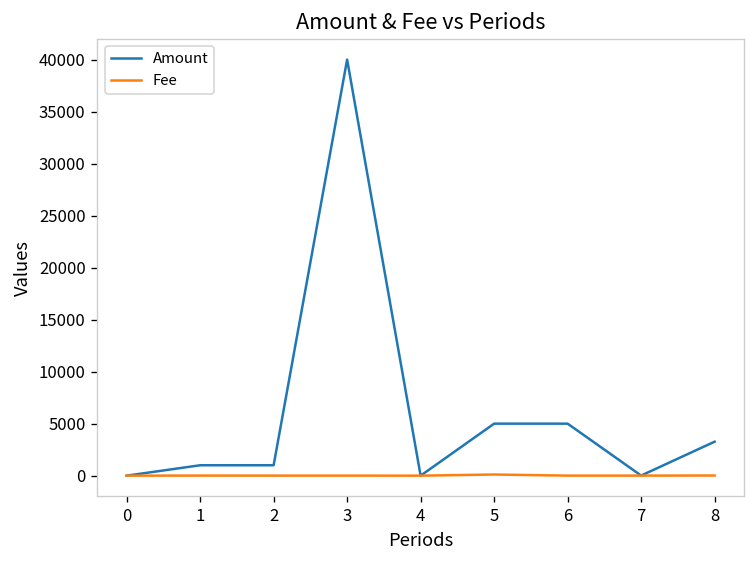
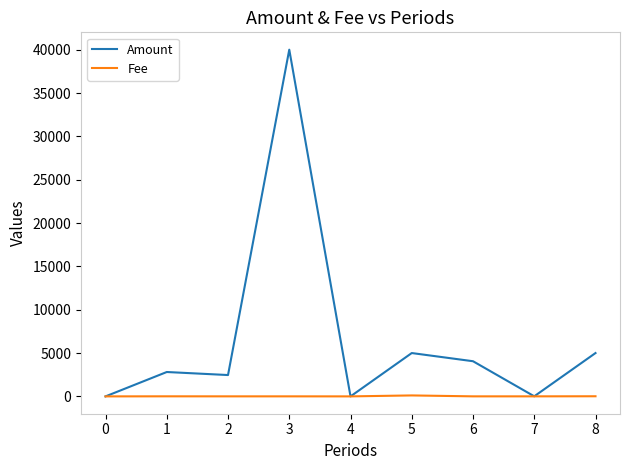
  {
    "Amount": {
-     "1": 1000,
-     "2": 1000,
+     "1": 3000,
+     "2": 2000,
      "3": 40000,
      "5": 5000,
-     "6": 5000,
-     "8": 3000
+     "6": 4000,
+     "8": 5000
    },
    "Fee": {
      "1": 0,
      "2": 0,
      "3": 0,
      "5": 0,
      "6": 0,
      "8": 0
    }
  }
